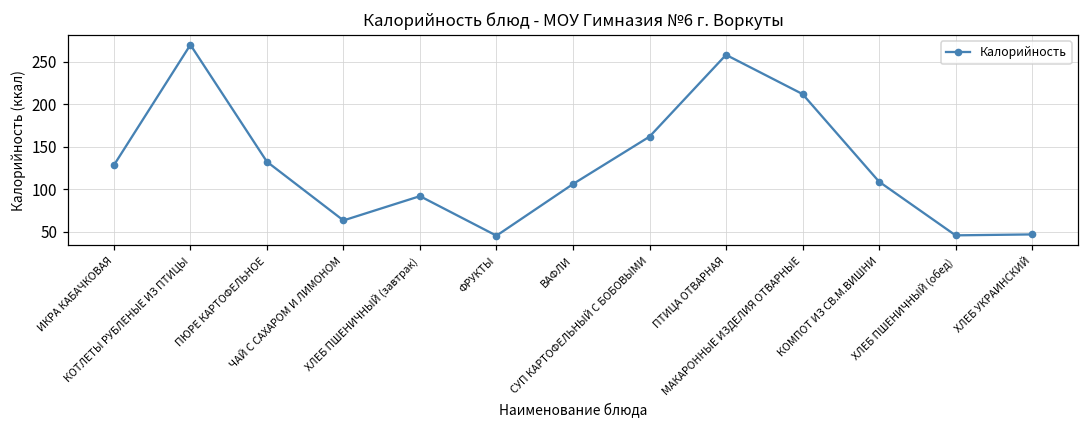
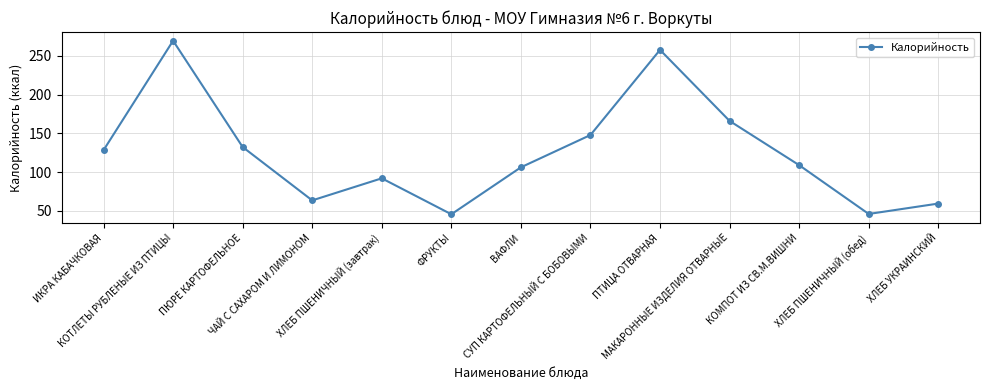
  {
    "ИКРА КАБАЧКОВАЯ": 130,
    "КОТЛЕТЫ РУБЛЕНЫЕ ИЗ ПТИЦЫ": 270,
    "ПЮРЕ КАРТОФЕЛЬНОЕ": 130,
    "ЧАЙ С САХАРОМ И ЛИМОНОМ": 60,
    "ХЛЕБ ПШЕНИЧНЫЙ (завтрак)": 90,
    "ФРУКТЫ": 50,
    "ВАФЛИ": 110,
-   "СУП КАРТОФЕЛЬНЫЙ С БОБОВЫМИ": 160,
+   "СУП КАРТОФЕЛЬНЫЙ С БОБОВЫМИ": 150,
    "ПТИЦА ОТВАРНАЯ": 260,
-   "МАКАРОННЫЕ ИЗДЕЛИЯ ОТВАРНЫЕ": 210,
+   "МАКАРОННЫЕ ИЗДЕЛИЯ ОТВАРНЫЕ": 170,
    "КОМПОТ ИЗ СВ.М.ВИШНИ": 110,
    "ХЛЕБ ПШЕНИЧНЫЙ (обед)": 50,
-   "ХЛЕБ УКРАИНСКИЙ": 50
+   "ХЛЕБ УКРАИНСКИЙ": 60
  }
